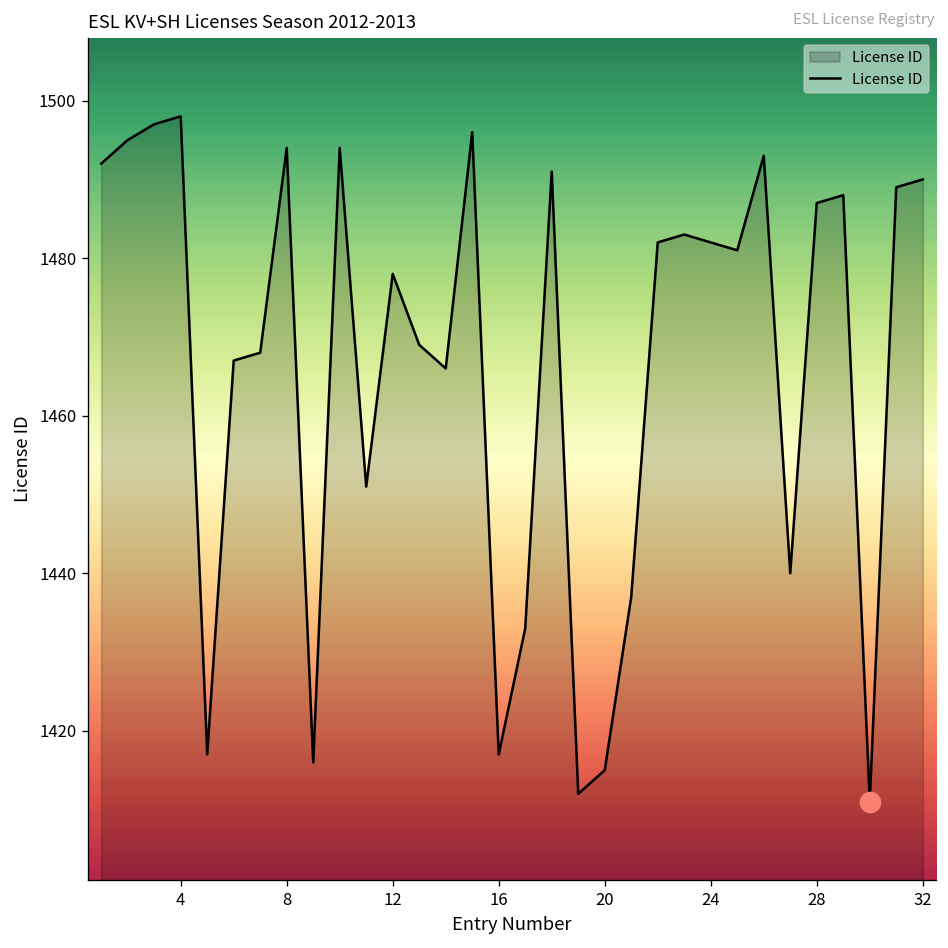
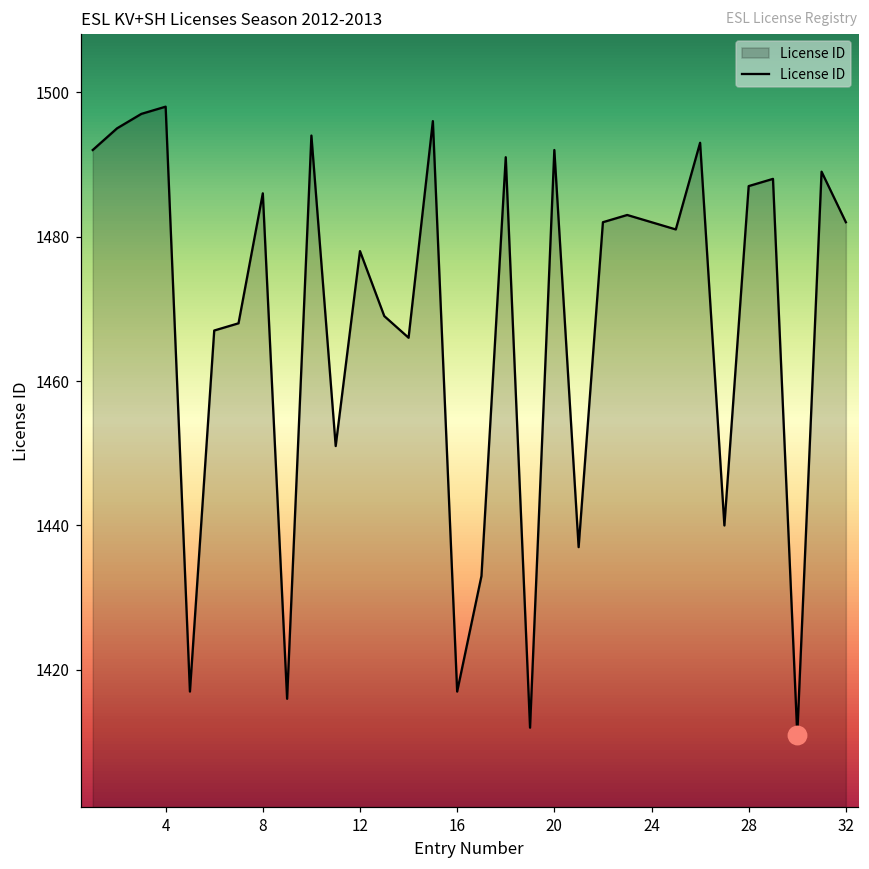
  {
    "License ID": {
      "4": 1498,
-     "8": 1494,
+     "8": 1486,
      "12": 1478,
      "16": 1417,
-     "20": 1415,
+     "20": 1492,
      "24": 1482,
      "28": 1487,
-     "32": 1490
+     "32": 1482
    }
  }
